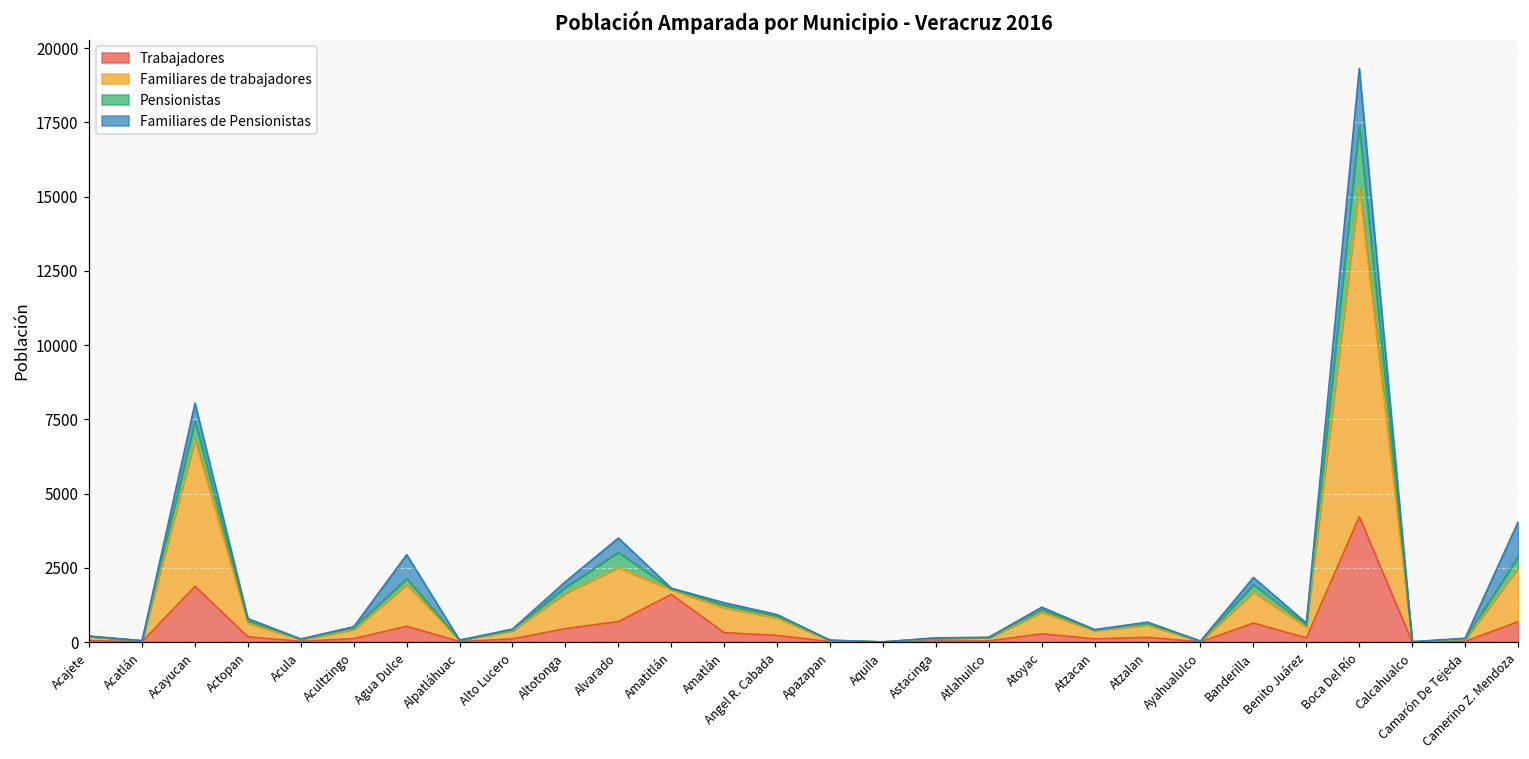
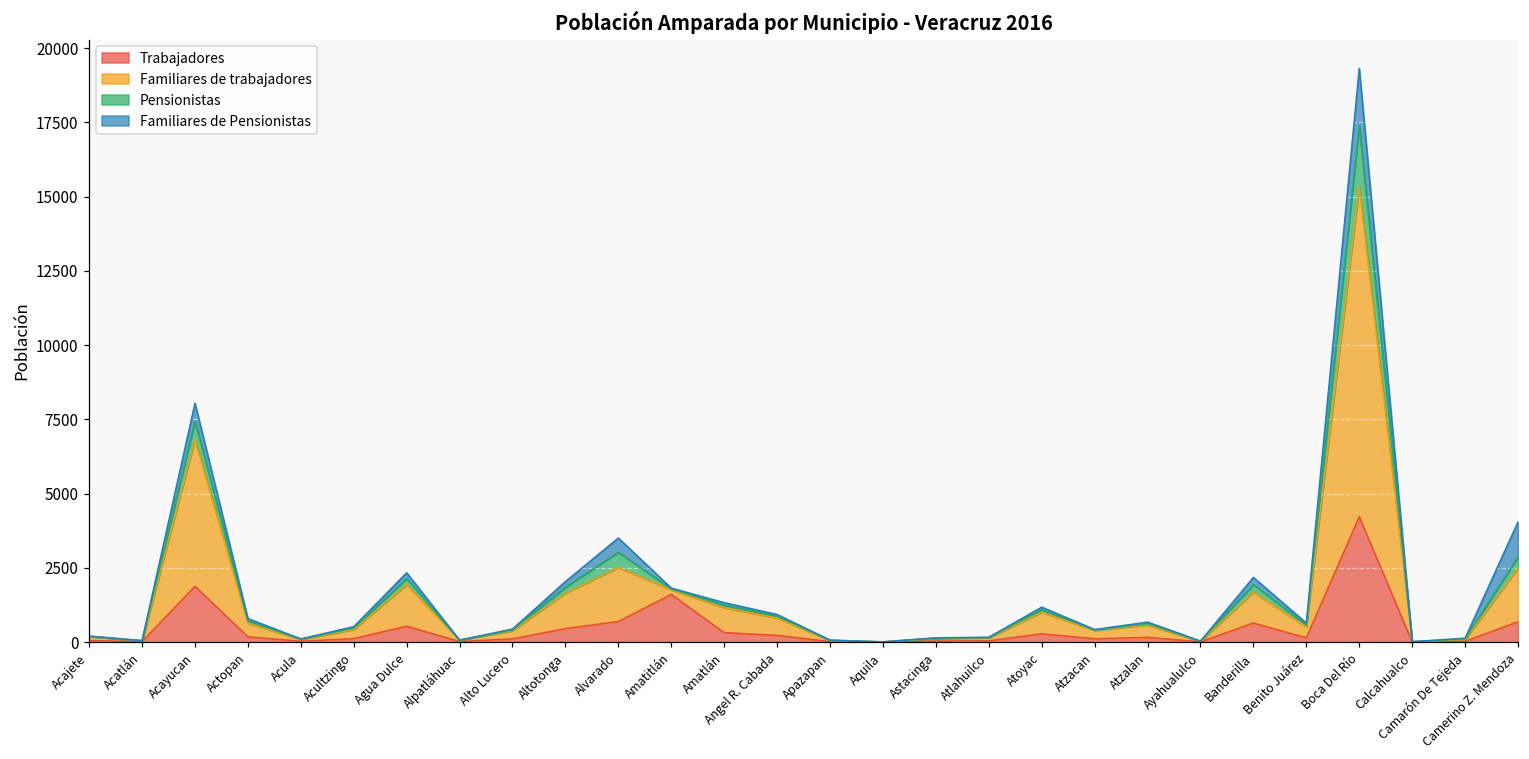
  {
    "Trabajadores": {
      "Acajete": 100,
      "Acayucan": 1900,
      "Actopan": 200,
      "Acultzingo": 100,
      "Agua Dulce": 500,
      "Alto Lucero": 100,
      "Altotonga": 500,
      "Alvarado": 700,
      "Amatitlán": 1600,
      "Amatlán": 300,
      "Angel R. Cabada": 200,
      "Atlahuilco": 0,
      "Atoyac": 300,
      "Atzacan": 100,
      "Atzalan": 200,
      "Banderilla": 600,
      "Benito Juárez": 100,
      "Boca Del Río": 4200,
      "Camerino Z. Mendoza": 700
    },
    "Familiares de trabajadores": {
      "Acayucan": 4900,
      "Agua Dulce": 1400,
      "Altotonga": 1200,
      "Alvarado": 1800,
      "Banderilla": 1000,
      "Boca Del Río": 11100,
      "Camerino Z. Mendoza": 1800
    },
    "Pensionistas": {
      "Acayucan": 600,
      "Agua Dulce": 200,
      "Altotonga": 200,
      "Alvarado": 500,
      "Banderilla": 300,
      "Boca Del Río": 2100,
      "Camerino Z. Mendoza": 400
    },
    "Familiares de Pensionistas": {
      "Acayucan": 600,
-     "Agua Dulce": 800,
+     "Agua Dulce": 200,
      "Altotonga": 200,
      "Alvarado": 500,
      "Banderilla": 200,
      "Boca Del Río": 1900,
      "Camerino Z. Mendoza": 1200
    }
  }
